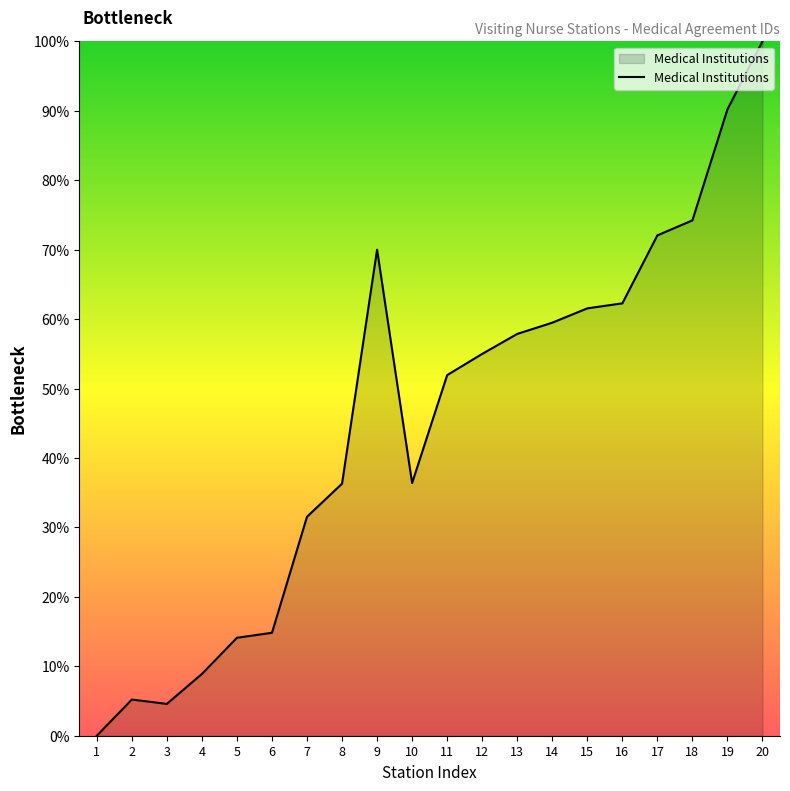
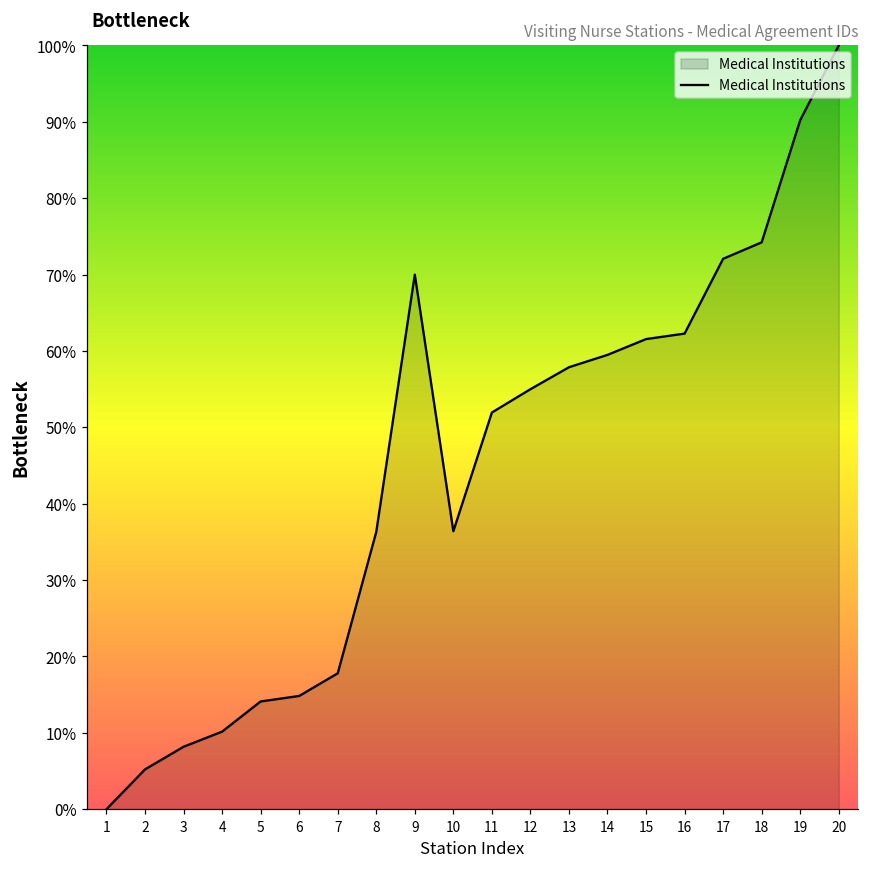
  {
    "1": "0%",
    "2": "5%",
-   "3": "5%",
-   "4": "9%",
+   "3": "8%",
+   "4": "10%",
    "5": "14%",
    "6": "15%",
-   "7": "32%",
+   "7": "18%",
    "8": "36%",
    "9": "70%",
    "10": "36%",
    "11": "52%",
    "12": "55%",
    "13": "58%",
    "14": "59%",
    "15": "62%",
    "16": "62%",
    "17": "72%",
    "18": "74%",
    "19": "90%",
    "20": "100%"
  }
